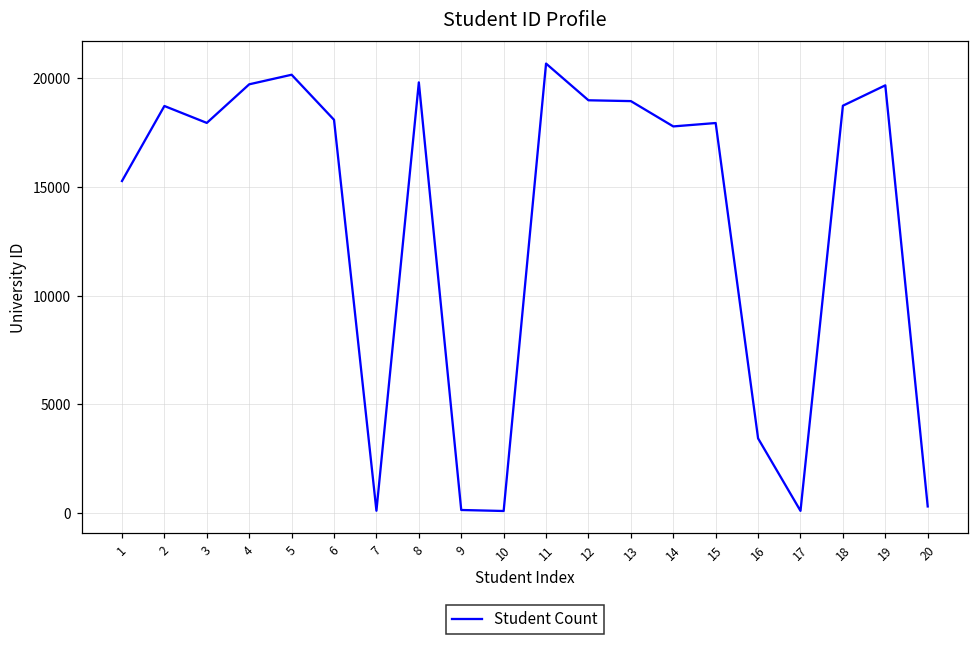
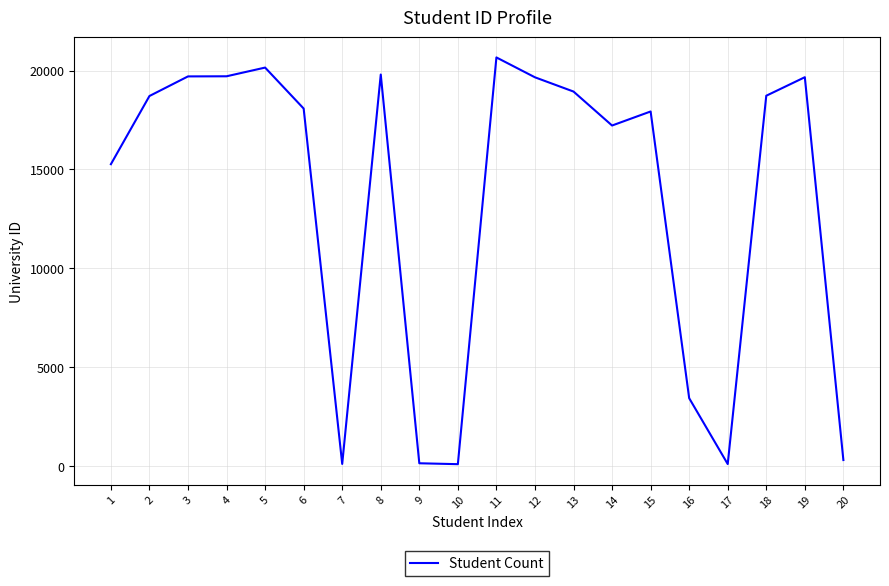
  {
    "1": 15300,
    "2": 18700,
-   "3": 17900,
+   "3": 19700,
    "4": 19700,
    "5": 20200,
    "6": 18100,
    "7": 100,
    "8": 19800,
    "9": 100,
    "10": 100,
    "11": 20700,
-   "12": 19000,
+   "12": 19700,
    "13": 18900,
-   "14": 17800,
+   "14": 17200,
    "15": 17900,
    "16": 3400,
    "17": 100,
    "18": 18700,
    "19": 19700,
    "20": 300
  }
